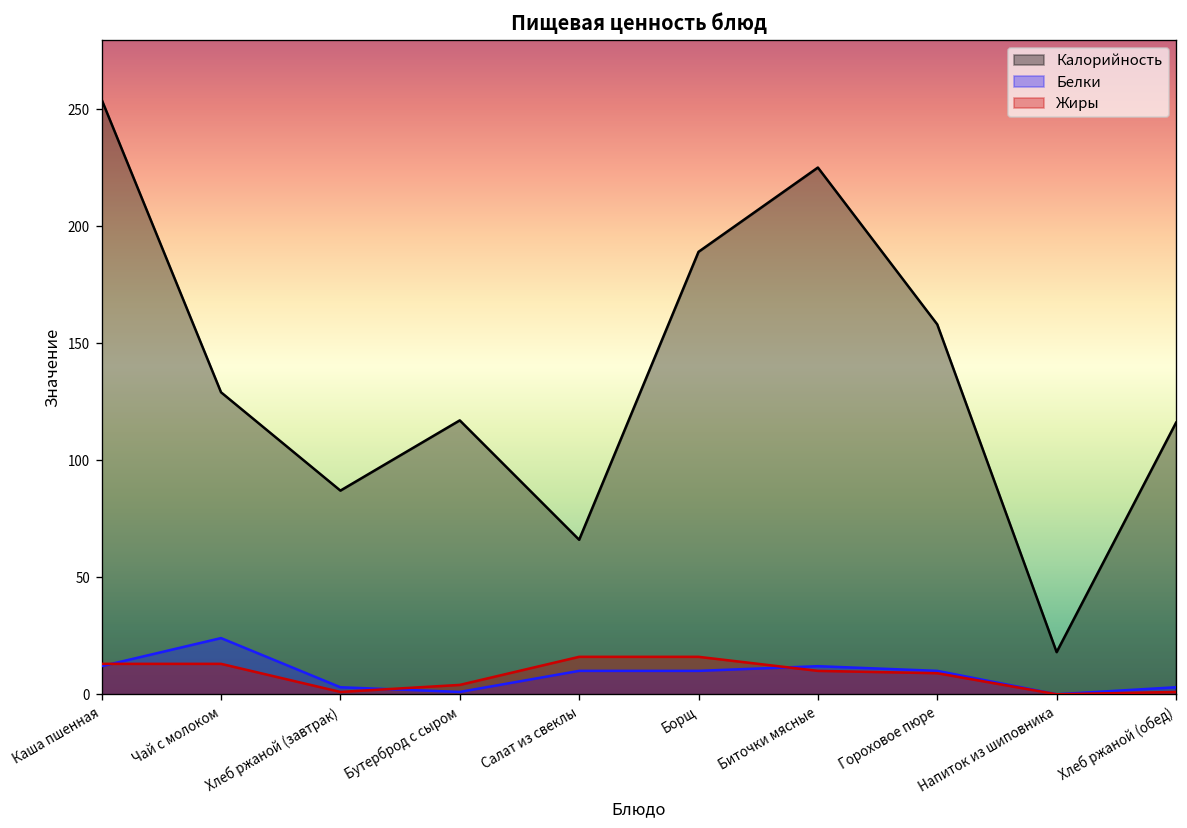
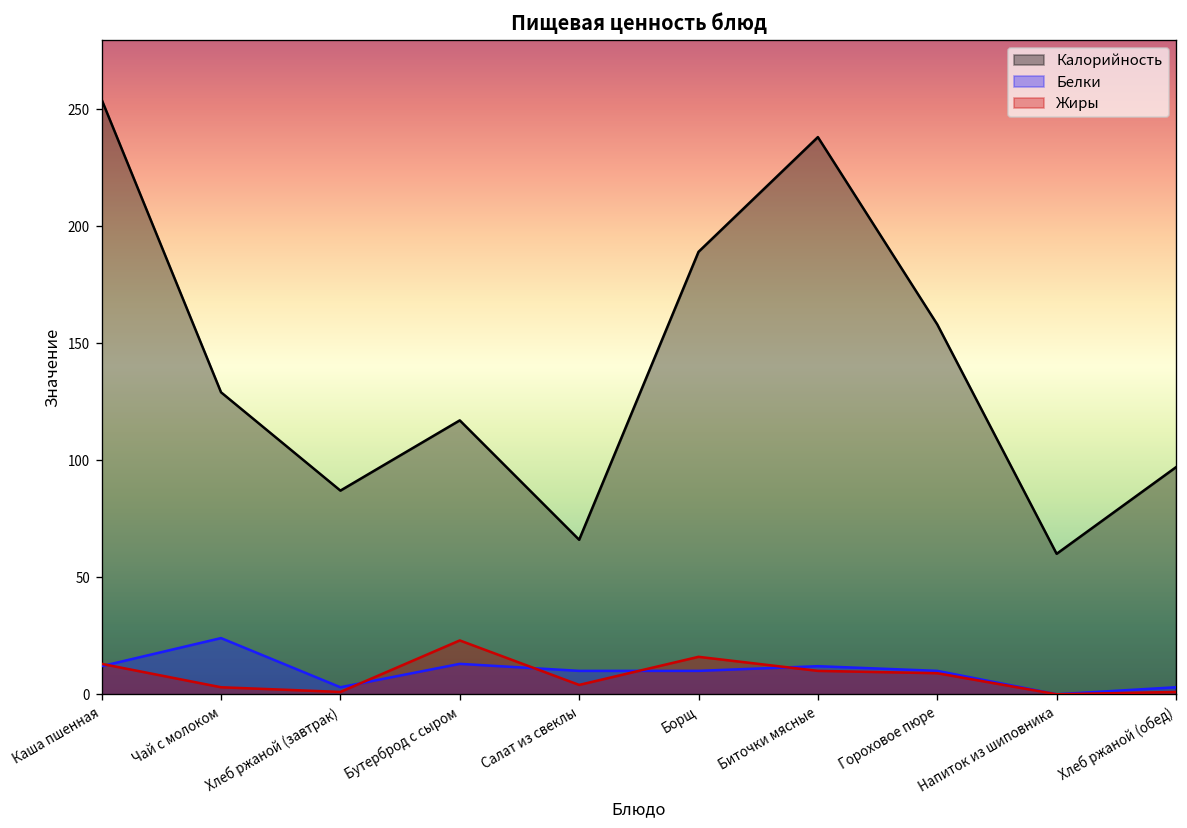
  {
    "Калорийность": {
      "Каша пшенная": 254,
      "Чай с молоком": 129,
      "Хлеб ржаной (завтрак)": 87,
      "Бутерброд с сыром": 117,
      "Салат из свеклы": 66,
      "Борщ": 189,
-     "Биточки мясные": 225,
+     "Биточки мясные": 238,
      "Гороховое пюре": 158,
-     "Напиток из шиповника": 18,
-     "Хлеб ржаной (обед)": 116
+     "Напиток из шиповника": 60,
+     "Хлеб ржаной (обед)": 97
    },
    "Белки": {
      "Чай с молоком": 24,
      "Хлеб ржаной (завтрак)": 3,
-     "Бутерброд с сыром": 1,
+     "Бутерброд с сыром": 13,
      "Салат из свеклы": 10,
      "Борщ": 10,
      "Биточки мясные": 12,
      "Хлеб ржаной (обед)": 3
    },
    "Жиры": {
-     "Чай с молоком": 13,
+     "Чай с молоком": 3,
      "Хлеб ржаной (завтрак)": 1,
-     "Бутерброд с сыром": 4,
-     "Салат из свеклы": 16,
+     "Бутерброд с сыром": 23,
+     "Салат из свеклы": 4,
      "Борщ": 16,
      "Биточки мясные": 10,
      "Хлеб ржаной (обед)": 1
    }
  }
